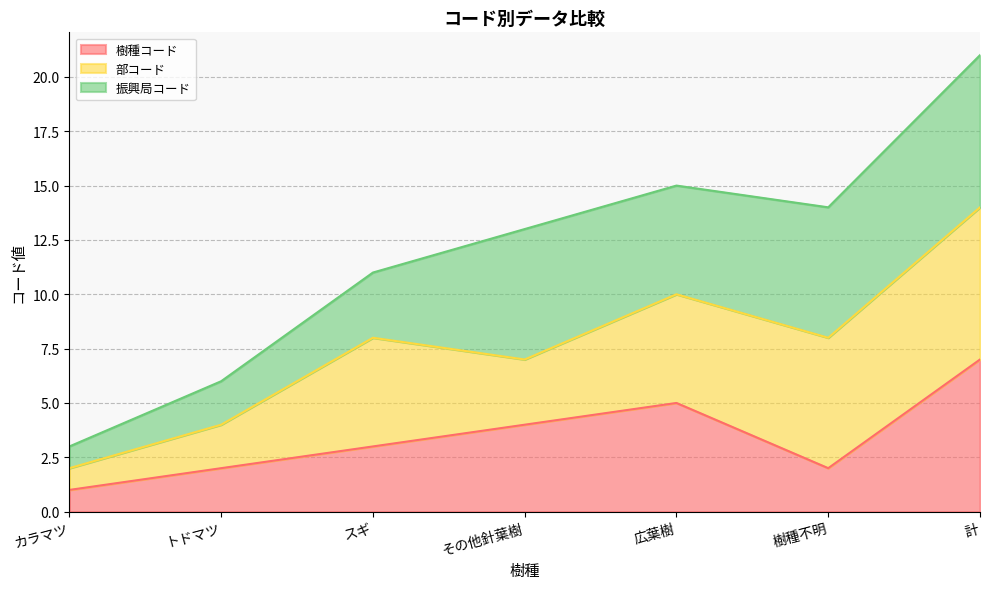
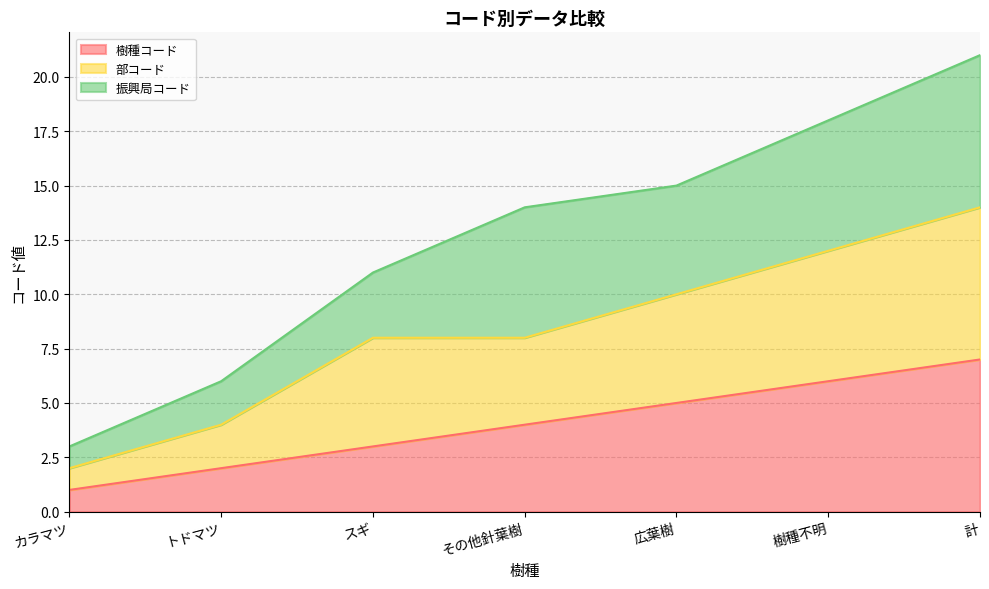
  {
    "樹種コード": {
      "カラマツ": 1,
      "トドマツ": 2,
      "スギ": 3,
      "その他針葉樹": 4,
      "広葉樹": 5,
-     "樹種不明": 2,
+     "樹種不明": 6,
      "計": 7
    },
    "部コード": {
      "カラマツ": 1,
      "トドマツ": 2,
      "スギ": 5,
-     "その他針葉樹": 3,
+     "その他針葉樹": 4,
      "広葉樹": 5,
      "樹種不明": 6,
      "計": 7
    },
    "振興局コード": {
      "カラマツ": 1,
      "トドマツ": 2,
      "スギ": 3,
      "その他針葉樹": 6,
      "広葉樹": 5,
      "樹種不明": 6,
      "計": 7
    }
  }
